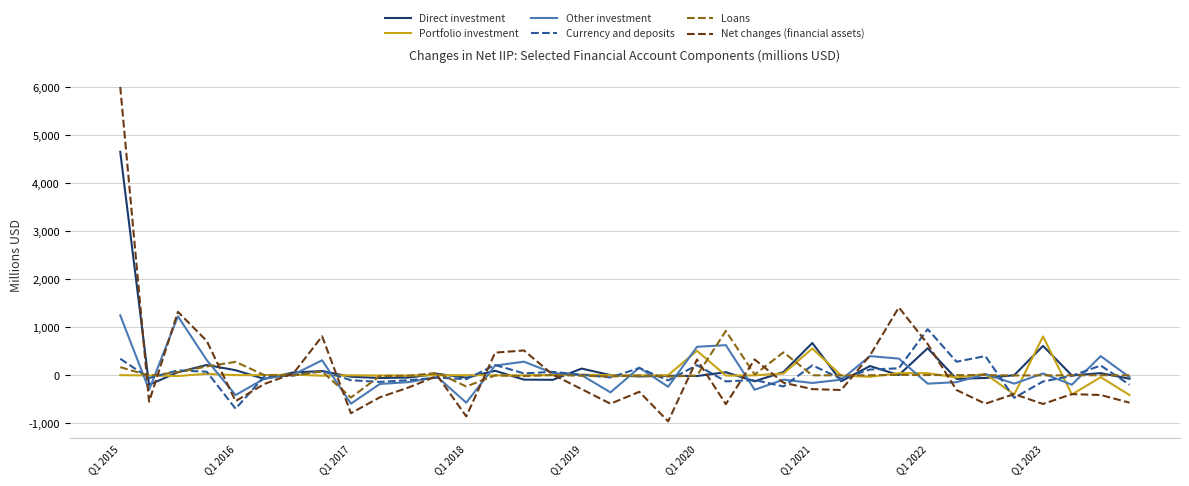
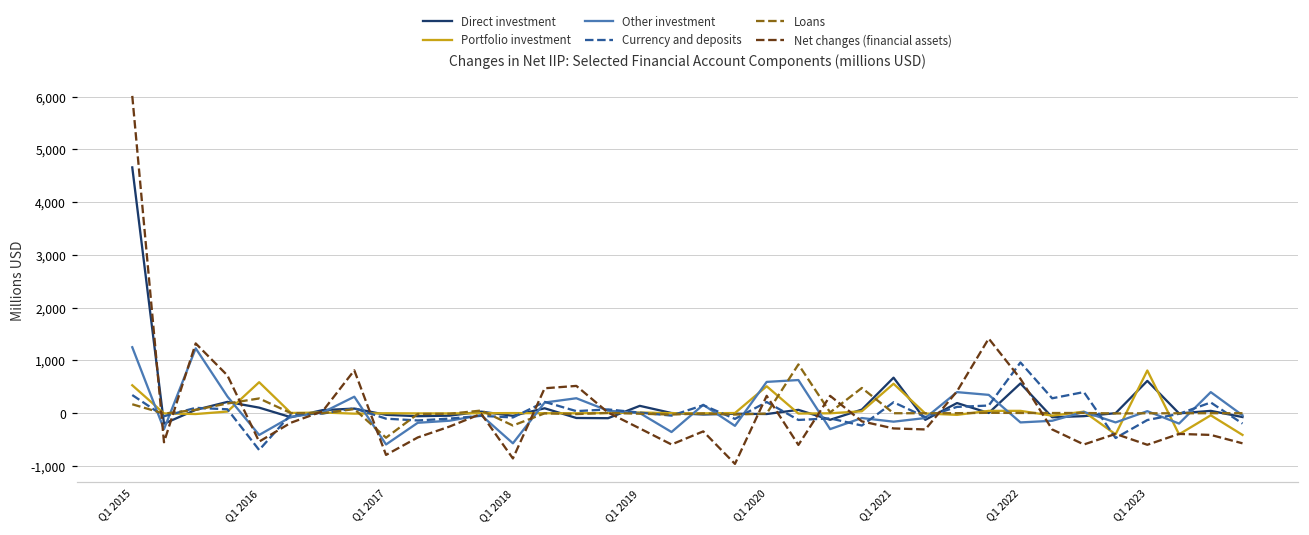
  {
    "Portfolio investment": {
-     "Q1 2015": 0,
-     "Q1 2016": 0,
+     "Q1 2015": 500,
+     "Q1 2016": 600,
      "Q1 2020": 500,
      "Q1 2021": 600,
      "Q1 2023": 800
    }
  }
